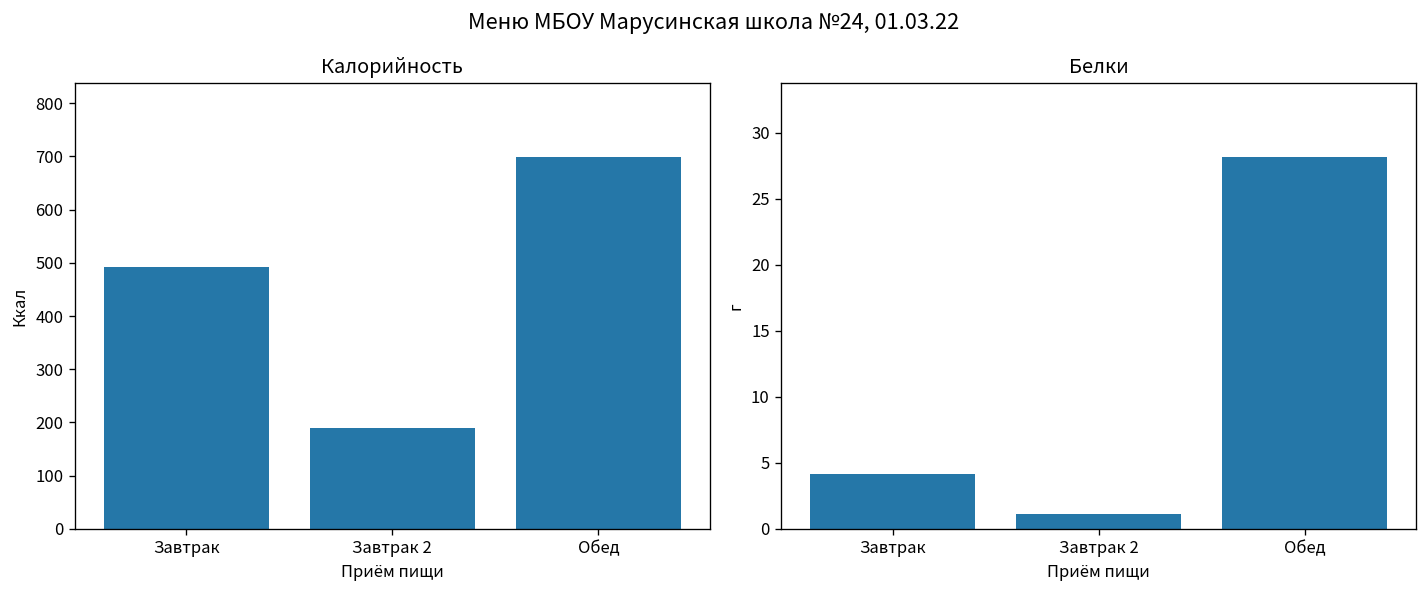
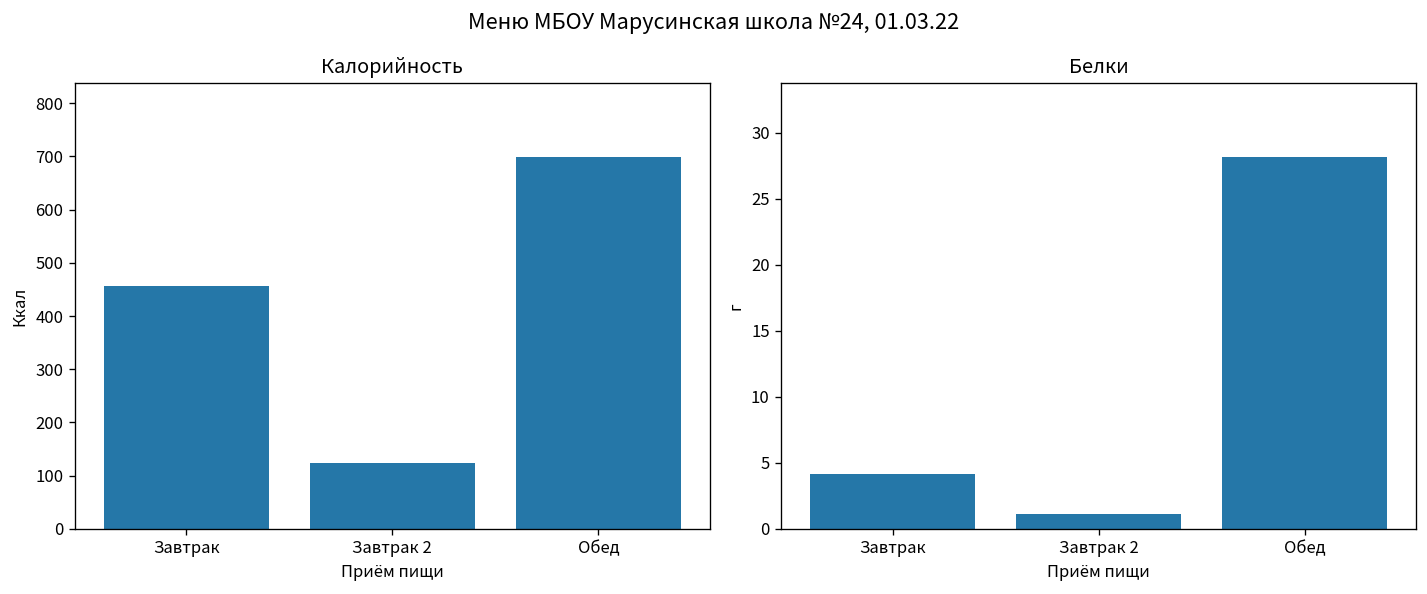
  {
    "Калорийность": {
-     "Завтрак": 490,
-     "Завтрак 2": 190,
+     "Завтрак": 460,
+     "Завтрак 2": 120,
      "Обед": 700
    },
    "Белки": {
      "Завтрак": 4.1,
      "Завтрак 2": 1.1,
      "Обед": 28.1
    }
  }
